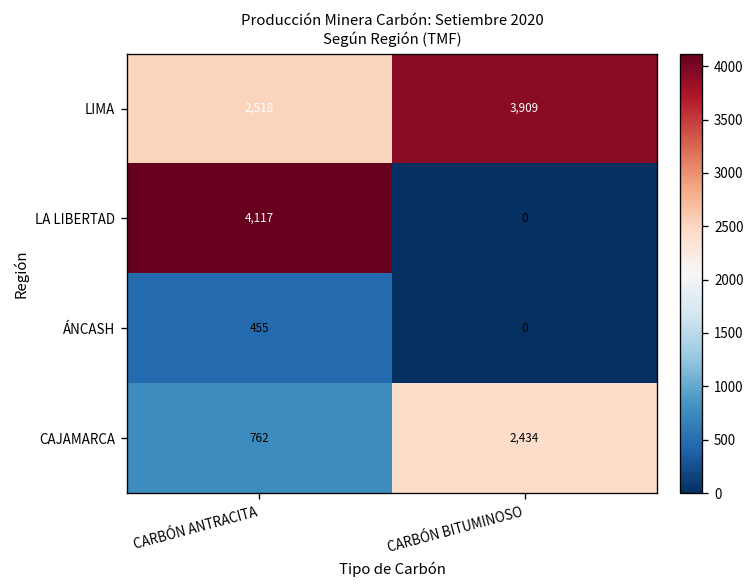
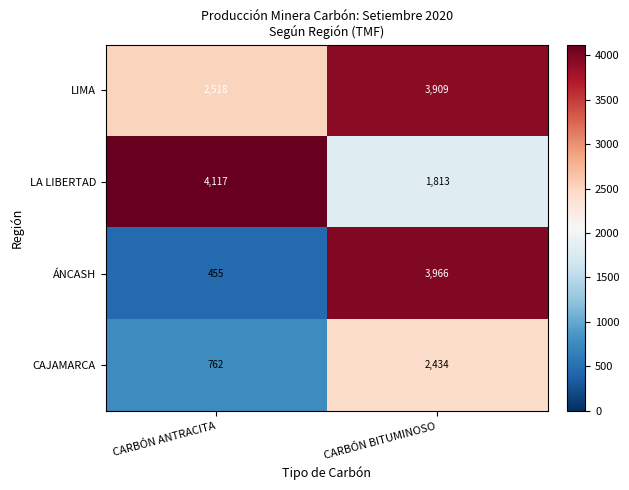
  {
    "LIMA": {
      "CARBÓN ANTRACITA": "2,518",
      "CARBÓN BITUMINOSO": "3,909"
    },
    "LA LIBERTAD": {
      "CARBÓN ANTRACITA": "4,117",
-     "CARBÓN BITUMINOSO": "0"
+     "CARBÓN BITUMINOSO": "1,813"
    },
    "ÁNCASH": {
      "CARBÓN ANTRACITA": "455",
-     "CARBÓN BITUMINOSO": "0"
+     "CARBÓN BITUMINOSO": "3,966"
    },
    "CAJAMARCA": {
      "CARBÓN ANTRACITA": "762",
      "CARBÓN BITUMINOSO": "2,434"
    }
  }
